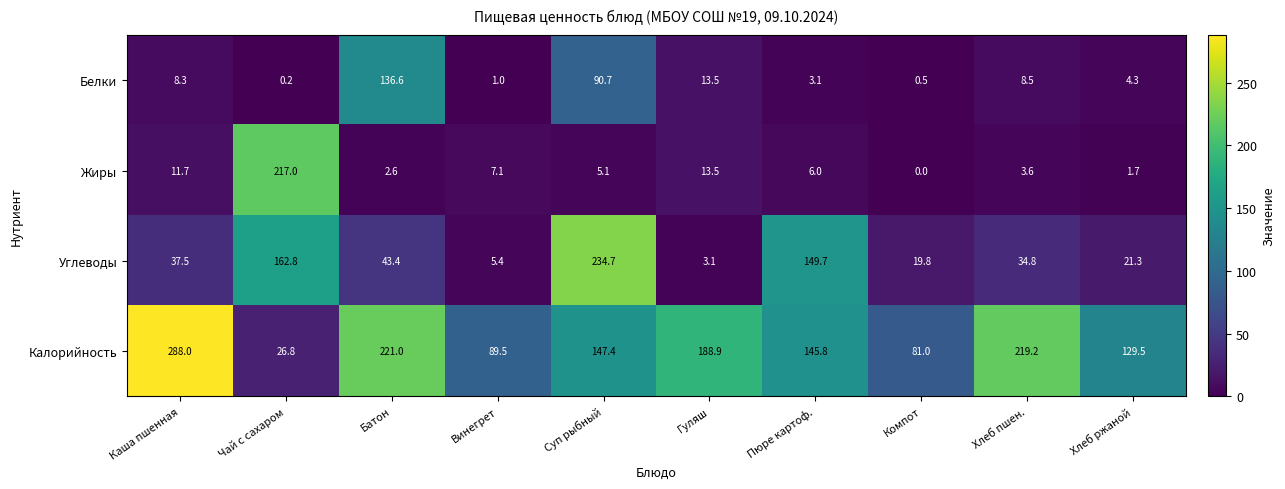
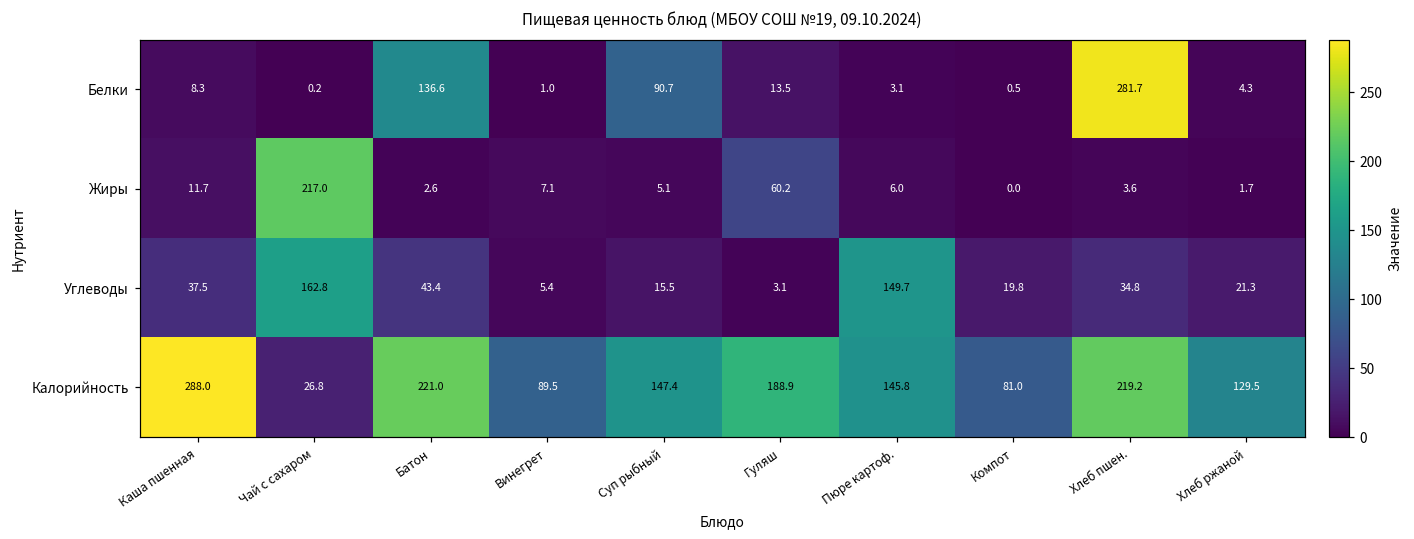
  {
    "Белки": {
      "Каша пшенная": 8.3,
      "Чай с сахаром": 0.2,
      "Батон": 136.6,
      "Винегрет": 1.0,
      "Суп рыбный": 90.7,
      "Гуляш": 13.5,
      "Пюре картоф.": 3.1,
      "Компот": 0.5,
-     "Хлеб пшен.": 8.5,
+     "Хлеб пшен.": 281.7,
      "Хлеб ржаной": 4.3
    },
    "Жиры": {
      "Каша пшенная": 11.7,
      "Чай с сахаром": 217.0,
      "Батон": 2.6,
      "Винегрет": 7.1,
      "Суп рыбный": 5.1,
-     "Гуляш": 13.5,
+     "Гуляш": 60.2,
      "Пюре картоф.": 6.0,
      "Компот": 0.0,
      "Хлеб пшен.": 3.6,
      "Хлеб ржаной": 1.7
    },
    "Углеводы": {
      "Каша пшенная": 37.5,
      "Чай с сахаром": 162.8,
      "Батон": 43.4,
      "Винегрет": 5.4,
-     "Суп рыбный": 234.7,
+     "Суп рыбный": 15.5,
      "Гуляш": 3.1,
      "Пюре картоф.": 149.7,
      "Компот": 19.8,
      "Хлеб пшен.": 34.8,
      "Хлеб ржаной": 21.3
    },
    "Калорийность": {
      "Каша пшенная": 288.0,
      "Чай с сахаром": 26.8,
      "Батон": 221.0,
      "Винегрет": 89.5,
      "Суп рыбный": 147.4,
      "Гуляш": 188.9,
      "Пюре картоф.": 145.8,
      "Компот": 81.0,
      "Хлеб пшен.": 219.2,
      "Хлеб ржаной": 129.5
    }
  }
